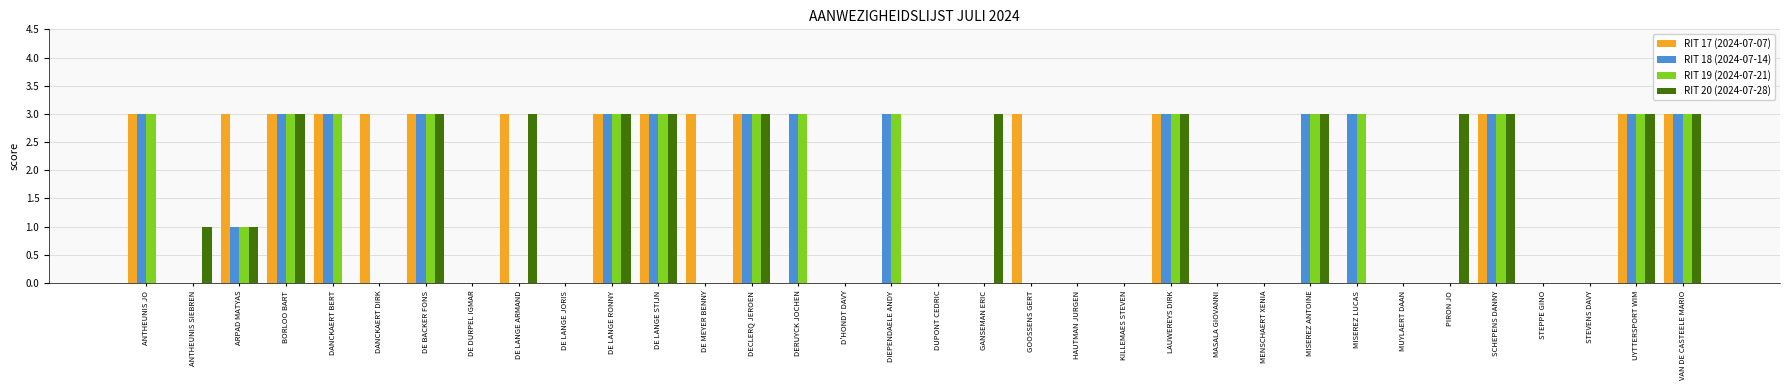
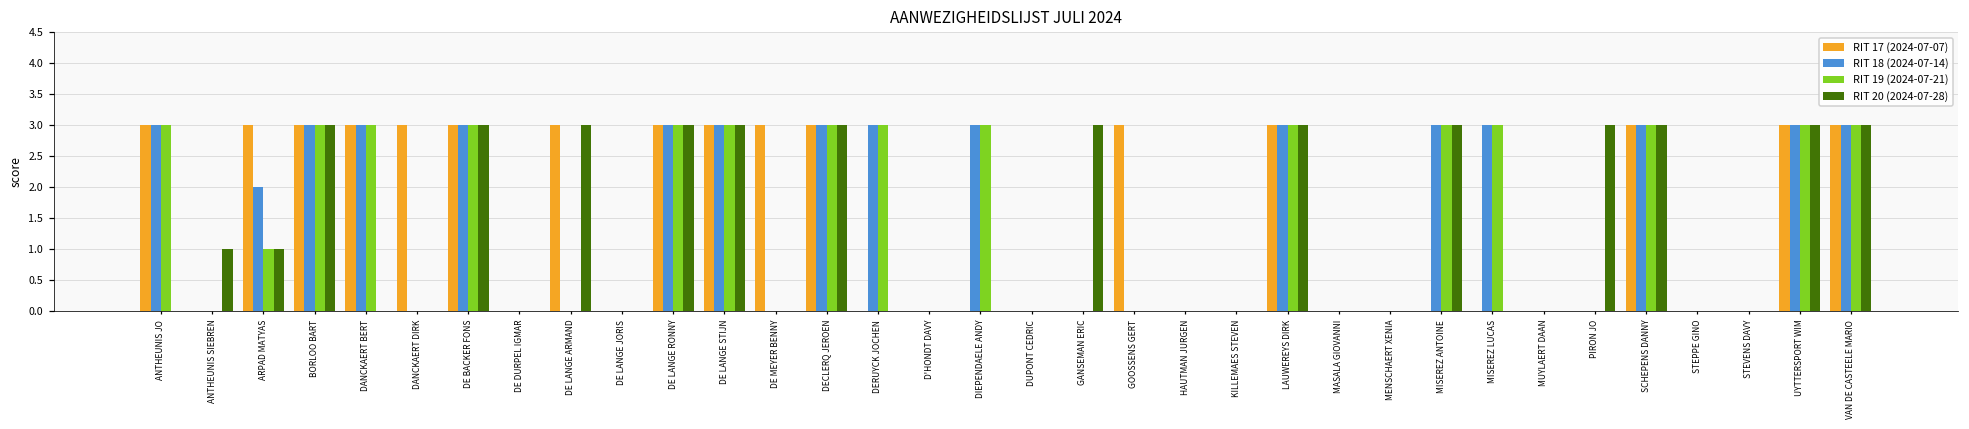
  {
    "RIT 17 (2024-07-07)": {
      "ANTHEUNIS JO": 3,
      "ANTHEUNIS SIEBREN": 0,
      "ARPAD MATYAS": 3,
      "BORLOO BART": 3,
      "DANCKAERT BERT": 3,
      "DANCKAERT DIRK": 3,
      "DE BACKER FONS": 3,
      "DE DURPEL IGMAR": 0,
      "DE LANGE ARMAND": 3,
      "DE LANGE JORIS": 0,
      "DE LANGE RONNY": 3,
      "DE LANGE STIJN": 3,
      "DE MEYER BENNY": 3,
      "DECLERQ JEROEN": 3,
      "DERUYCK JOCHEN": 0,
      "D'HONDT DAVY": 0,
      "DIEPENDAELE ANDY": 0,
      "DUPONT CEDRIC": 0,
      "GANSEMAN ERIC": 0,
      "GOOSSENS GERT": 3,
      "HAUTMAN JURGEN": 0,
      "KILLEMAES STEVEN": 0,
      "LAUWEREYS DIRK": 3,
      "MASALA GIOVANNI": 0,
      "MENSCHAERT XENIA": 0,
      "MISEREZ ANTOINE": 0,
      "MISEREZ LUCAS": 0,
      "MUYLAERT DAAN": 0,
      "PIRON JO": 0,
      "SCHEPENS DANNY": 3,
      "STEPPE GINO": 0,
      "STEVENS DAVY": 0,
      "UYTTERSPORT WIM": 3,
      "VAN DE CASTEELE MARIO": 3
    },
    "RIT 18 (2024-07-14)": {
      "ANTHEUNIS JO": 3,
      "ANTHEUNIS SIEBREN": 0,
-     "ARPAD MATYAS": 1,
+     "ARPAD MATYAS": 2,
      "BORLOO BART": 3,
      "DANCKAERT BERT": 3,
      "DANCKAERT DIRK": 0,
      "DE BACKER FONS": 3,
      "DE DURPEL IGMAR": 0,
      "DE LANGE ARMAND": 0,
      "DE LANGE JORIS": 0,
      "DE LANGE RONNY": 3,
      "DE LANGE STIJN": 3,
      "DE MEYER BENNY": 0,
      "DECLERQ JEROEN": 3,
      "DERUYCK JOCHEN": 3,
      "D'HONDT DAVY": 0,
      "DIEPENDAELE ANDY": 3,
      "DUPONT CEDRIC": 0,
      "GANSEMAN ERIC": 0,
      "GOOSSENS GERT": 0,
      "HAUTMAN JURGEN": 0,
      "KILLEMAES STEVEN": 0,
      "LAUWEREYS DIRK": 3,
      "MASALA GIOVANNI": 0,
      "MENSCHAERT XENIA": 0,
      "MISEREZ ANTOINE": 3,
      "MISEREZ LUCAS": 3,
      "MUYLAERT DAAN": 0,
      "PIRON JO": 0,
      "SCHEPENS DANNY": 3,
      "STEPPE GINO": 0,
      "STEVENS DAVY": 0,
      "UYTTERSPORT WIM": 3,
      "VAN DE CASTEELE MARIO": 3
    },
    "RIT 19 (2024-07-21)": {
      "ANTHEUNIS JO": 3,
      "ANTHEUNIS SIEBREN": 0,
      "ARPAD MATYAS": 1,
      "BORLOO BART": 3,
      "DANCKAERT BERT": 3,
      "DANCKAERT DIRK": 0,
      "DE BACKER FONS": 3,
      "DE DURPEL IGMAR": 0,
      "DE LANGE ARMAND": 0,
      "DE LANGE JORIS": 0,
      "DE LANGE RONNY": 3,
      "DE LANGE STIJN": 3,
      "DE MEYER BENNY": 0,
      "DECLERQ JEROEN": 3,
      "DERUYCK JOCHEN": 3,
      "D'HONDT DAVY": 0,
      "DIEPENDAELE ANDY": 3,
      "DUPONT CEDRIC": 0,
      "GANSEMAN ERIC": 0,
      "GOOSSENS GERT": 0,
      "HAUTMAN JURGEN": 0,
      "KILLEMAES STEVEN": 0,
      "LAUWEREYS DIRK": 3,
      "MASALA GIOVANNI": 0,
      "MENSCHAERT XENIA": 0,
      "MISEREZ ANTOINE": 3,
      "MISEREZ LUCAS": 3,
      "MUYLAERT DAAN": 0,
      "PIRON JO": 0,
      "SCHEPENS DANNY": 3,
      "STEPPE GINO": 0,
      "STEVENS DAVY": 0,
      "UYTTERSPORT WIM": 3,
      "VAN DE CASTEELE MARIO": 3
    },
    "RIT 20 (2024-07-28)": {
      "ANTHEUNIS JO": 0,
      "ANTHEUNIS SIEBREN": 1,
      "ARPAD MATYAS": 1,
      "BORLOO BART": 3,
      "DANCKAERT BERT": 0,
      "DANCKAERT DIRK": 0,
      "DE BACKER FONS": 3,
      "DE DURPEL IGMAR": 0,
      "DE LANGE ARMAND": 3,
      "DE LANGE JORIS": 0,
      "DE LANGE RONNY": 3,
      "DE LANGE STIJN": 3,
      "DE MEYER BENNY": 0,
      "DECLERQ JEROEN": 3,
      "DERUYCK JOCHEN": 0,
      "D'HONDT DAVY": 0,
      "DIEPENDAELE ANDY": 0,
      "DUPONT CEDRIC": 0,
      "GANSEMAN ERIC": 3,
      "GOOSSENS GERT": 0,
      "HAUTMAN JURGEN": 0,
      "KILLEMAES STEVEN": 0,
      "LAUWEREYS DIRK": 3,
      "MASALA GIOVANNI": 0,
      "MENSCHAERT XENIA": 0,
      "MISEREZ ANTOINE": 3,
      "MISEREZ LUCAS": 0,
      "MUYLAERT DAAN": 0,
      "PIRON JO": 3,
      "SCHEPENS DANNY": 3,
      "STEPPE GINO": 0,
      "STEVENS DAVY": 0,
      "UYTTERSPORT WIM": 3,
      "VAN DE CASTEELE MARIO": 3
    }
  }
